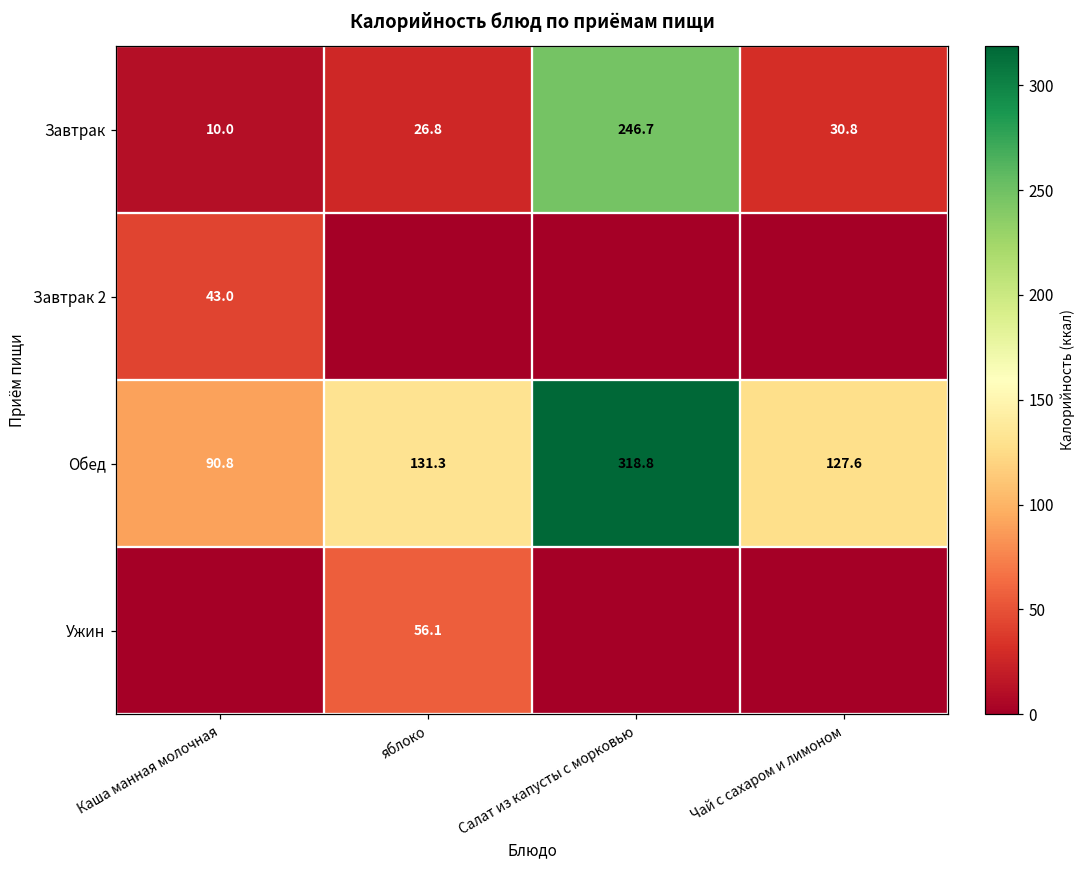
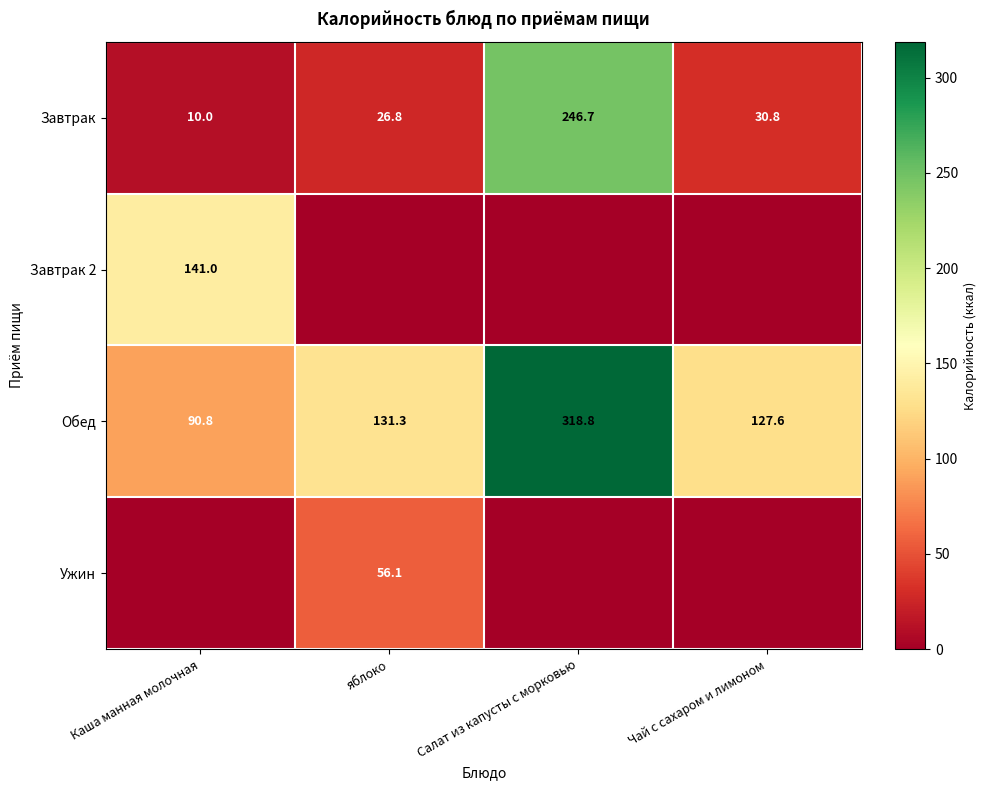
  {
    "Завтрак": {
      "Каша манная молочная": 10.0,
      "яблоко": 26.8,
      "Салат из капусты с морковью": 246.7,
      "Чай с сахаром и лимоном": 30.8
    },
    "Завтрак 2": {
-     "Каша манная молочная": 43.0
+     "Каша манная молочная": 141.0
    },
    "Обед": {
      "Каша манная молочная": 90.8,
      "яблоко": 131.3,
      "Салат из капусты с морковью": 318.8,
      "Чай с сахаром и лимоном": 127.6
    },
    "Ужин": {
      "яблоко": 56.1
    }
  }
